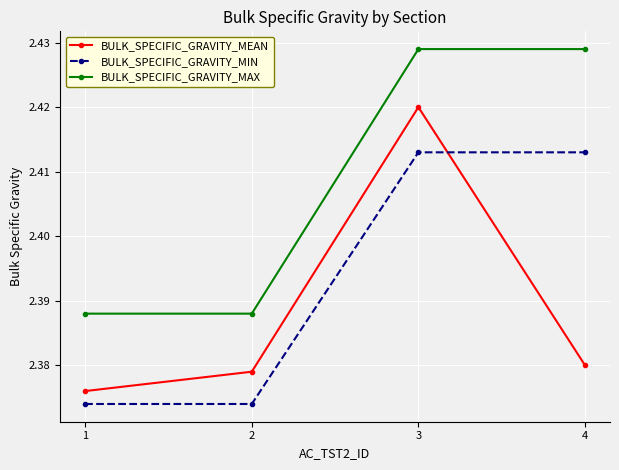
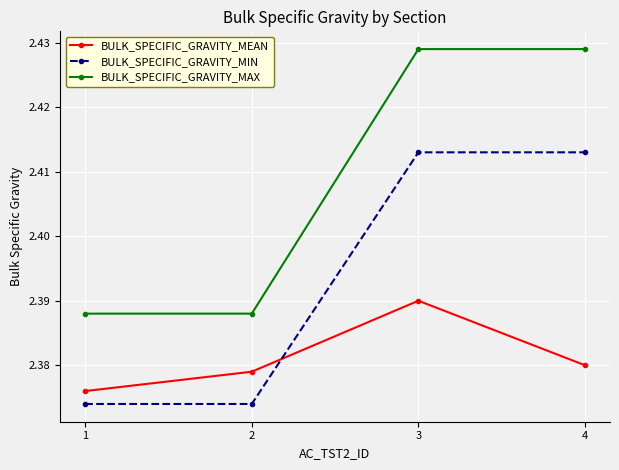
  {
    "BULK_SPECIFIC_GRAVITY_MEAN": {
      "1": 2.376,
      "2": 2.379,
-     "3": 2.42,
+     "3": 2.39,
      "4": 2.38
    },
    "BULK_SPECIFIC_GRAVITY_MIN": {
      "1": 2.374,
      "2": 2.374,
      "3": 2.413,
      "4": 2.413
    },
    "BULK_SPECIFIC_GRAVITY_MAX": {
      "1": 2.388,
      "2": 2.388,
      "3": 2.429,
      "4": 2.429
    }
  }
